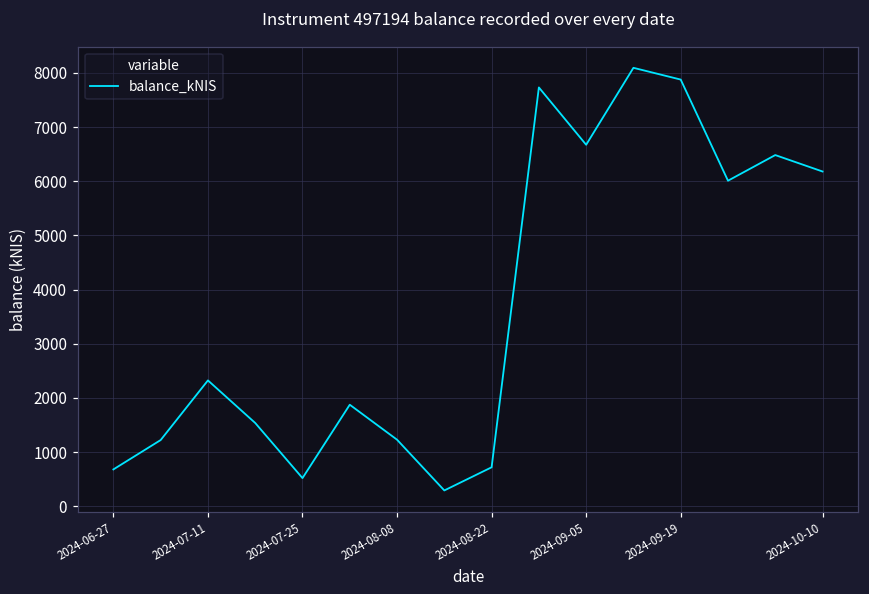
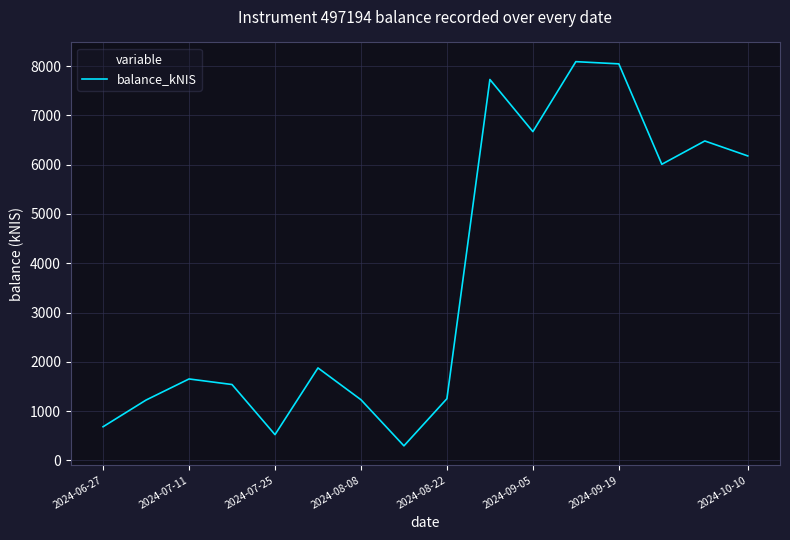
  {
    "2024-06-27": 700,
-   "2024-07-11": 2300,
+   "2024-07-11": 1700,
    "2024-07-25": 500,
    "2024-08-08": 1200,
-   "2024-08-22": 700,
+   "2024-08-22": 1300,
    "2024-09-05": 6700,
-   "2024-09-19": 7900,
+   "2024-09-19": 8000,
    "2024-10-10": 6200
  }
